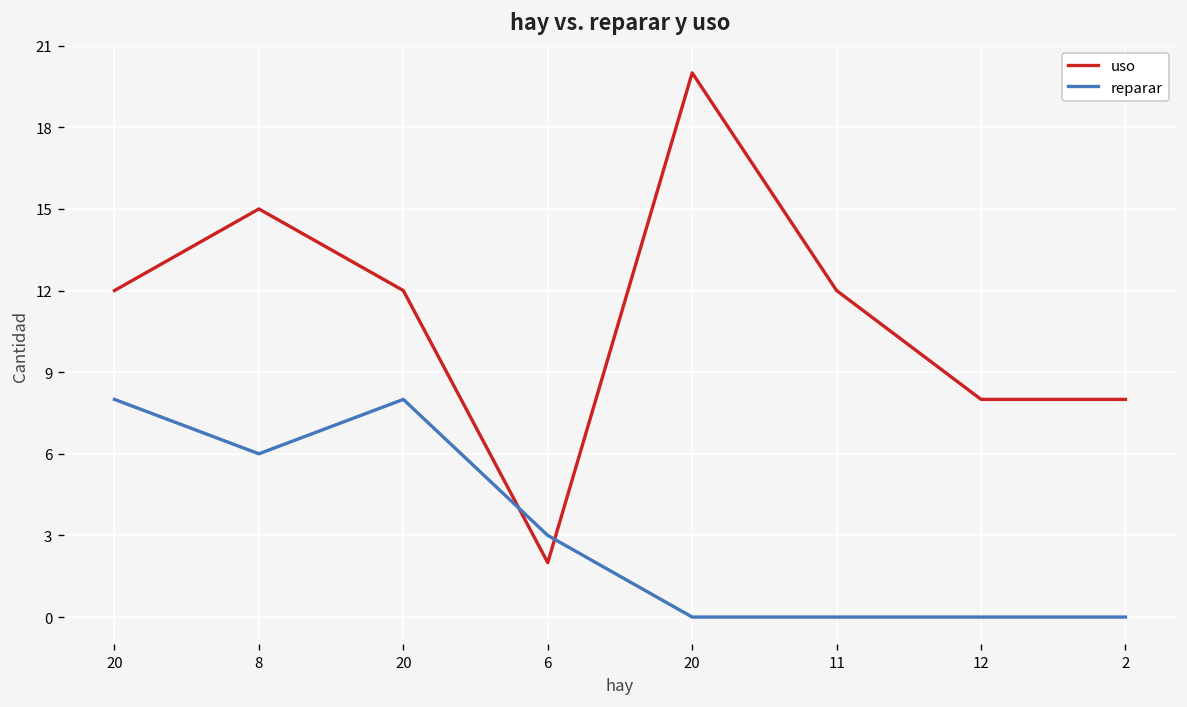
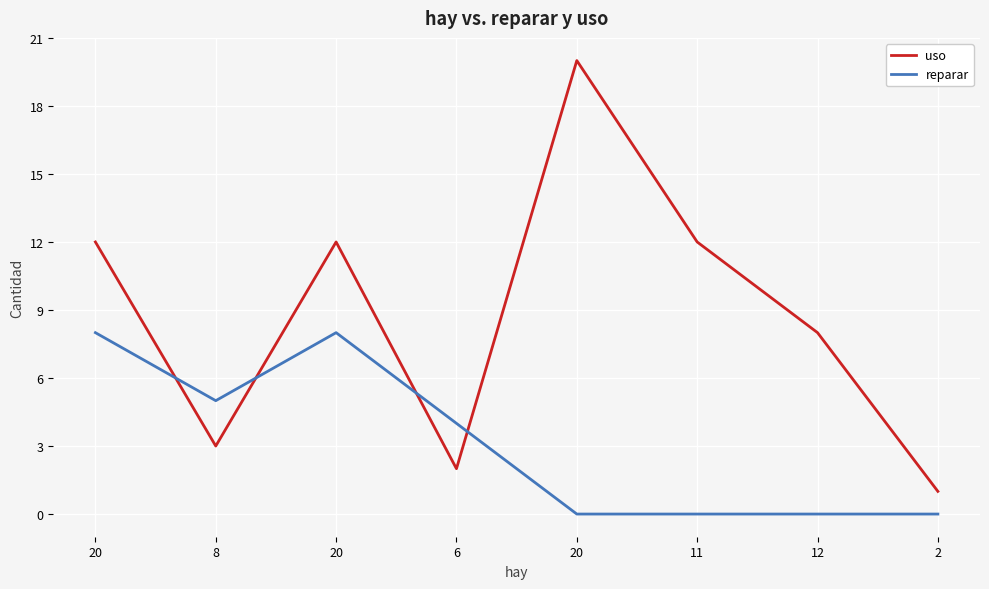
  {
    "uso": {
-     "8": 15,
+     "8": 3,
      "6": 2,
      "11": 12,
      "12": 8,
-     "2": 8
+     "2": 1
    },
    "reparar": {
-     "8": 6,
-     "6": 3,
+     "8": 5,
+     "6": 4,
      "11": 0,
      "12": 0,
      "2": 0
    }
  }
